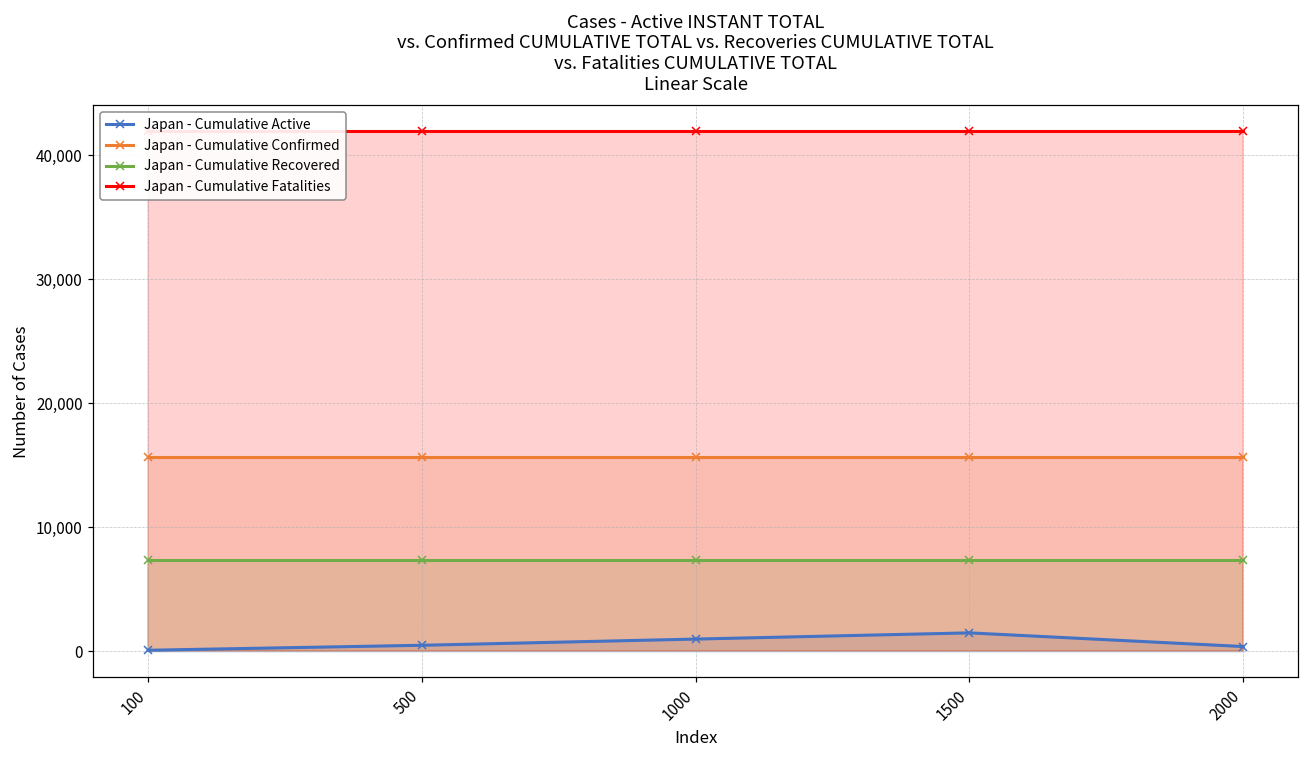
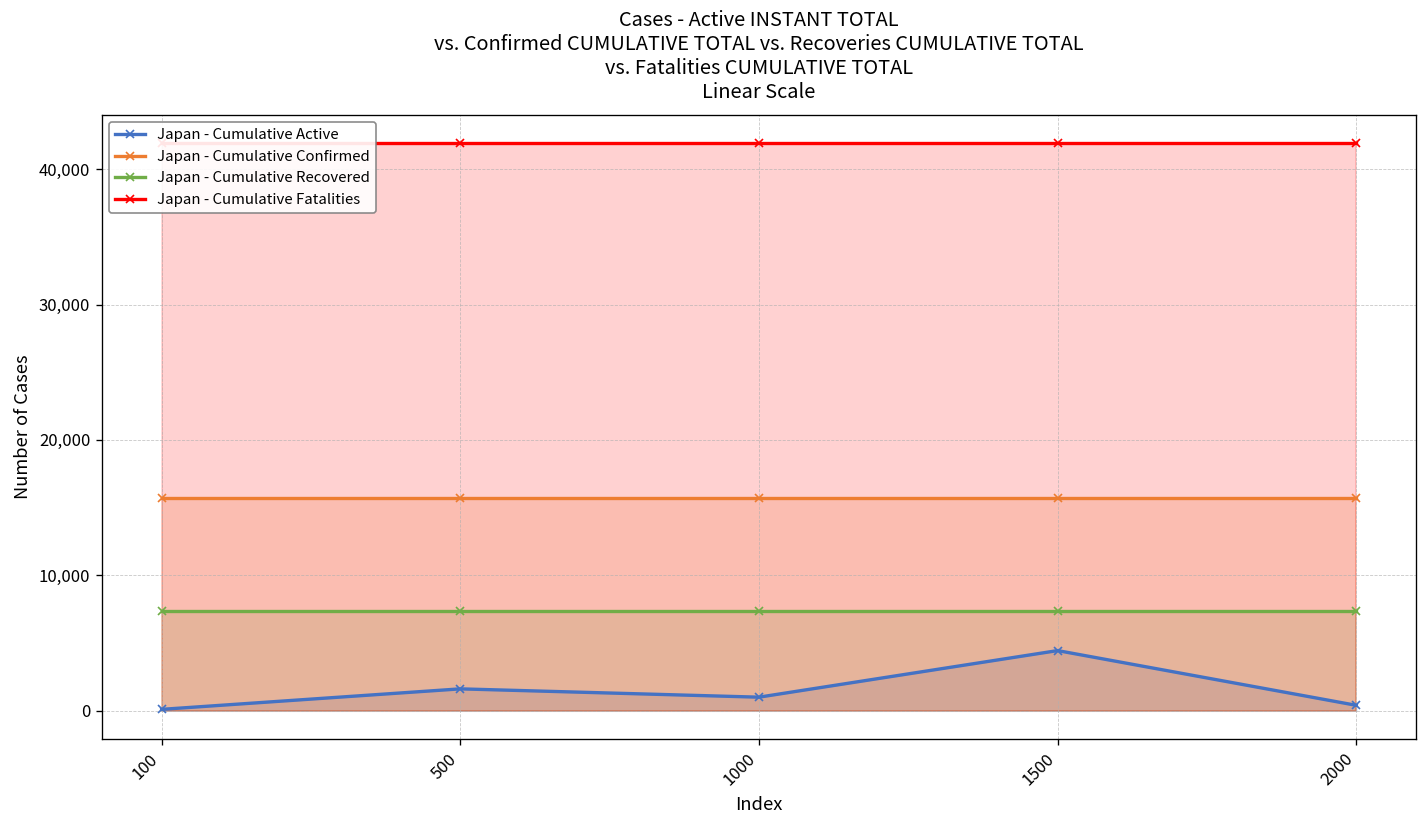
  {
    "Japan - Cumulative Active": {
      "100": "100",
-     "500": "500",
+     "500": "1,600",
      "1000": "1,000",
-     "1500": "1,500",
+     "1500": "4,400",
      "2000": "400"
    },
    "Japan - Cumulative Confirmed": {
      "100": "15,700",
      "500": "15,700",
      "1000": "15,700",
      "1500": "15,700",
      "2000": "15,700"
    },
    "Japan - Cumulative Recovered": {
      "100": "7,300",
      "500": "7,300",
      "1000": "7,300",
      "1500": "7,300",
      "2000": "7,300"
    },
    "Japan - Cumulative Fatalities": {
      "500": "41,900",
      "1000": "41,900",
      "1500": "41,900",
      "2000": "41,900"
    }
  }
